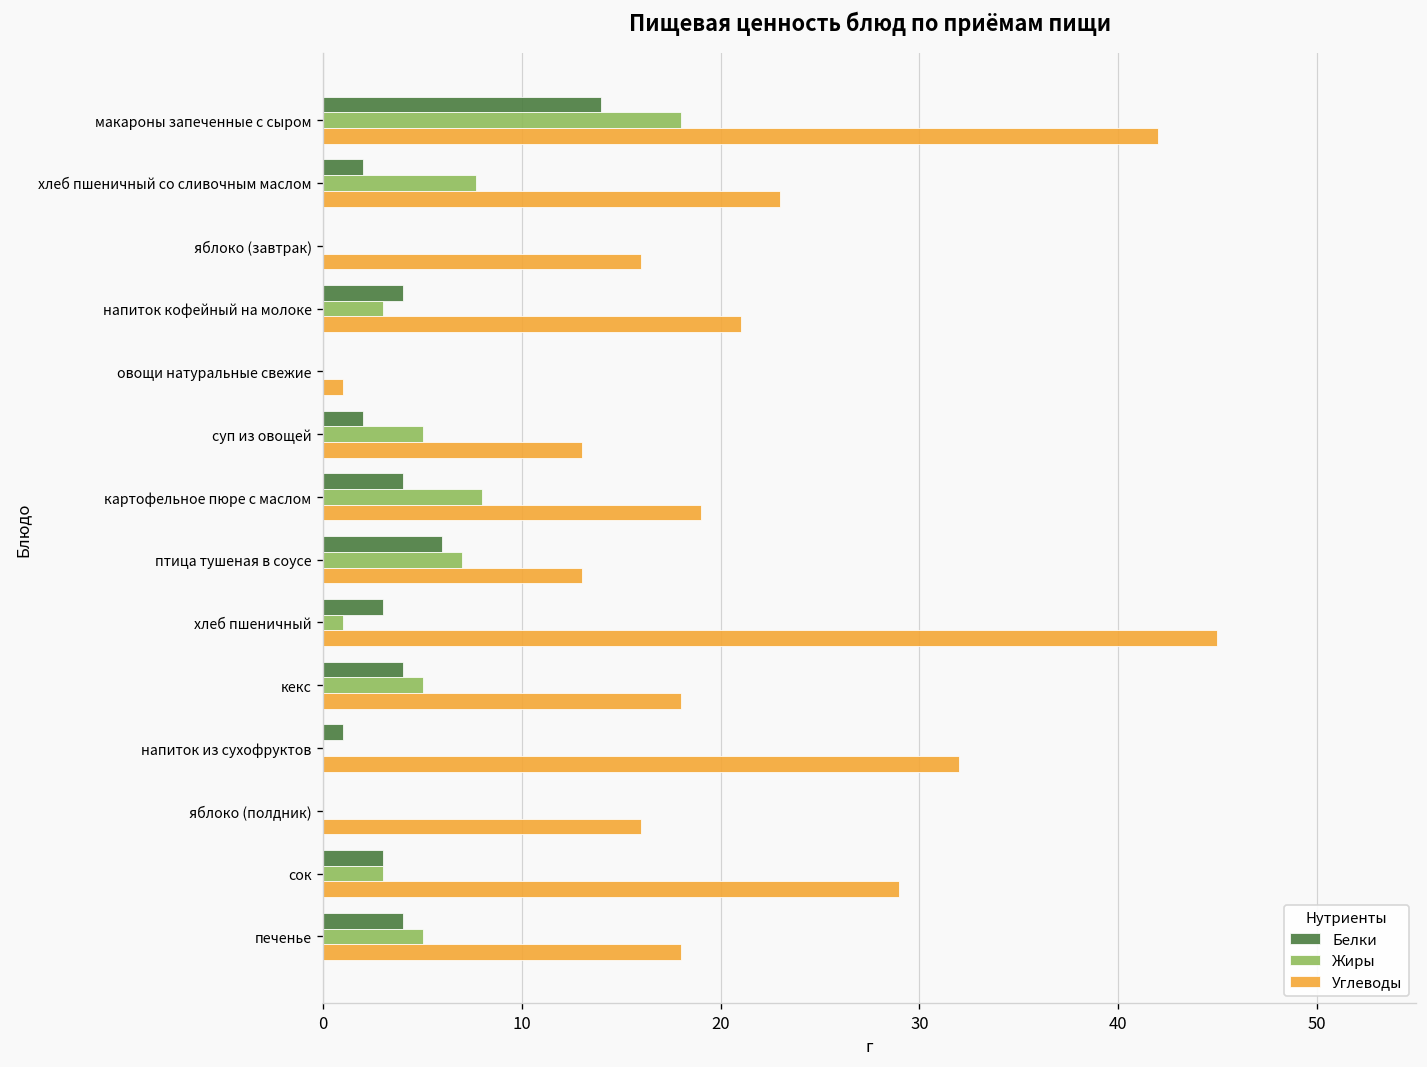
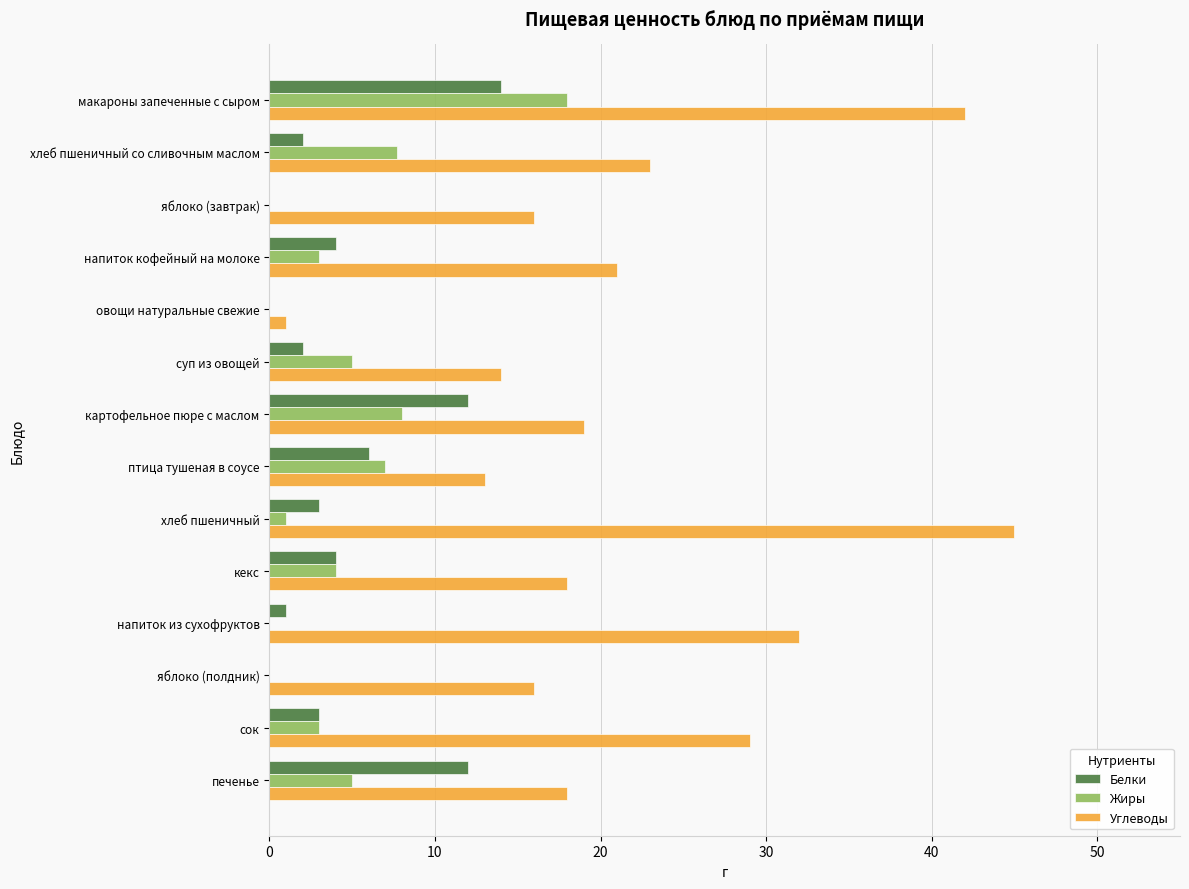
  {
    "Белки": {
      "макароны запеченные с сыром": 14,
      "хлеб пшеничный со сливочным маслом": 2,
      "яблоко (завтрак)": 0,
      "напиток кофейный на молоке": 4,
      "овощи натуральные свежие": 0,
      "суп из овощей": 2,
-     "картофельное пюре с маслом": 4,
+     "картофельное пюре с маслом": 12,
      "птица тушеная в соусе": 6,
      "хлеб пшеничный": 3,
      "кекс": 4,
      "напиток из сухофруктов": 1,
      "яблоко (полдник)": 0,
      "сок": 3,
-     "печенье": 4
+     "печенье": 12
    },
    "Жиры": {
      "макароны запеченные с сыром": 18,
      "хлеб пшеничный со сливочным маслом": 7.7,
      "яблоко (завтрак)": 0,
      "напиток кофейный на молоке": 3,
      "овощи натуральные свежие": 0,
      "суп из овощей": 5,
      "картофельное пюре с маслом": 8,
      "птица тушеная в соусе": 7,
      "хлеб пшеничный": 1,
-     "кекс": 5,
+     "кекс": 4,
      "напиток из сухофруктов": 0,
      "яблоко (полдник)": 0,
      "сок": 3,
      "печенье": 5
    },
    "Углеводы": {
      "макароны запеченные с сыром": 42,
      "хлеб пшеничный со сливочным маслом": 23,
      "яблоко (завтрак)": 16,
      "напиток кофейный на молоке": 21,
      "овощи натуральные свежие": 1,
-     "суп из овощей": 13,
+     "суп из овощей": 14,
      "картофельное пюре с маслом": 19,
      "птица тушеная в соусе": 13,
      "хлеб пшеничный": 45,
      "кекс": 18,
      "напиток из сухофруктов": 32,
      "яблоко (полдник)": 16,
      "сок": 29,
      "печенье": 18
    }
  }
